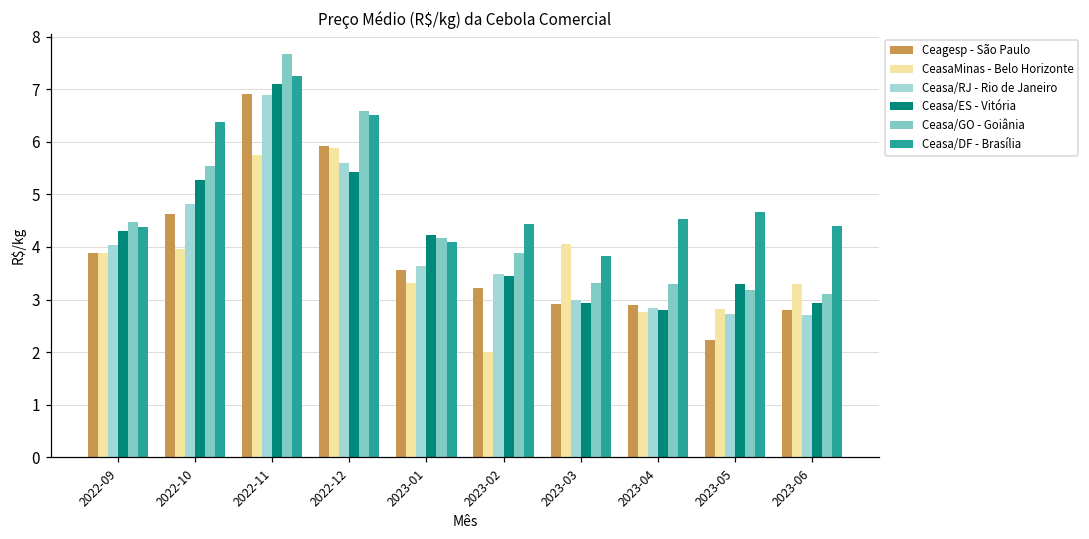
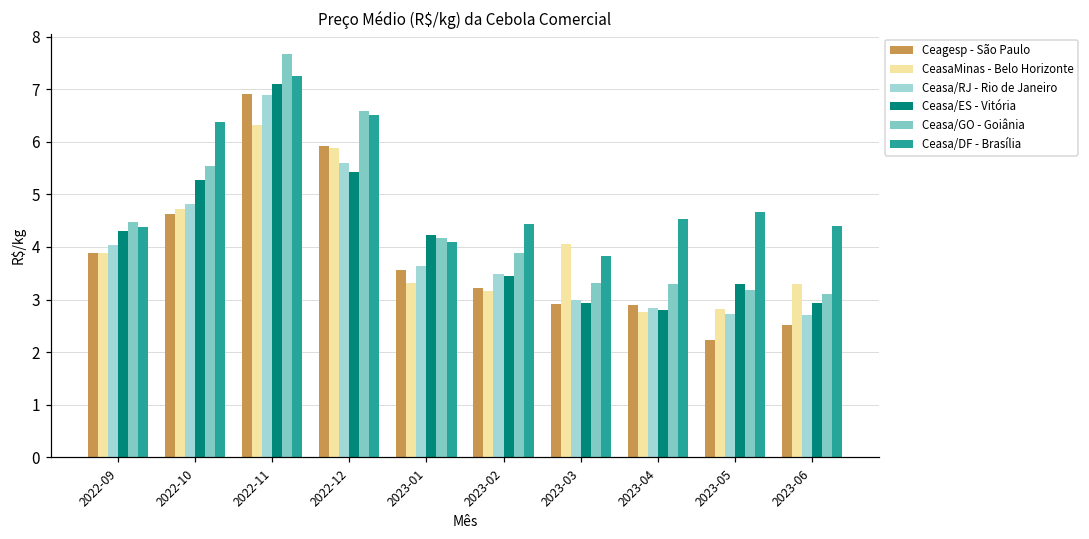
  {
    "Ceagesp - São Paulo": {
      "2022-09": 3.9,
      "2022-10": 4.6,
      "2022-11": 6.9,
      "2022-12": 5.9,
      "2023-01": 3.6,
      "2023-02": 3.2,
      "2023-03": 2.9,
      "2023-04": 2.9,
      "2023-05": 2.2,
-     "2023-06": 2.8
+     "2023-06": 2.5
    },
    "CeasaMinas - Belo Horizonte": {
      "2022-09": 3.9,
-     "2022-10": 4.0,
-     "2022-11": 5.8,
+     "2022-10": 4.7,
+     "2022-11": 6.3,
      "2022-12": 5.9,
      "2023-01": 3.3,
-     "2023-02": 2.0,
+     "2023-02": 3.2,
      "2023-03": 4.1,
      "2023-04": 2.8,
      "2023-05": 2.8,
      "2023-06": 3.3
    }
  }
